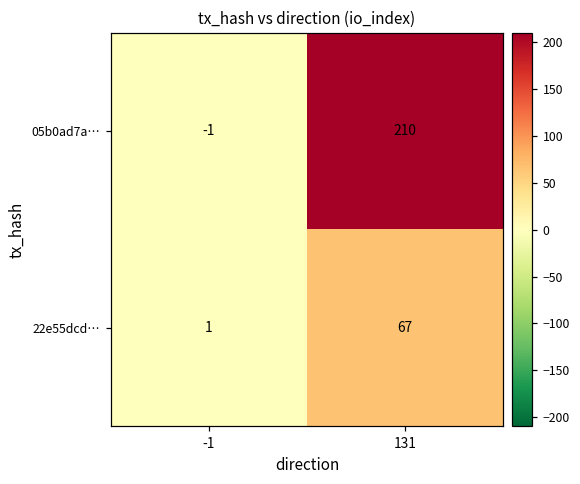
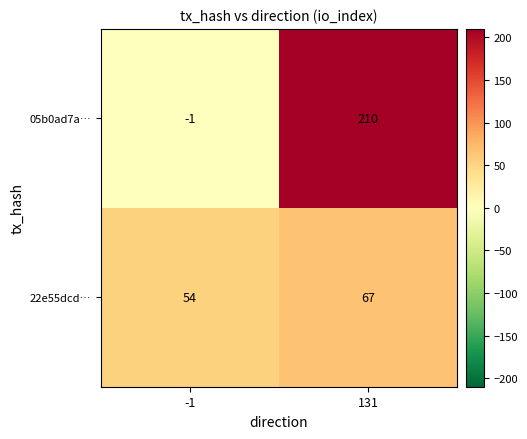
  {
    "05b0ad7a…": {
      "-1": -1,
      "131": 210
    },
    "22e55dcd…": {
-     "-1": 1,
+     "-1": 54,
      "131": 67
    }
  }
